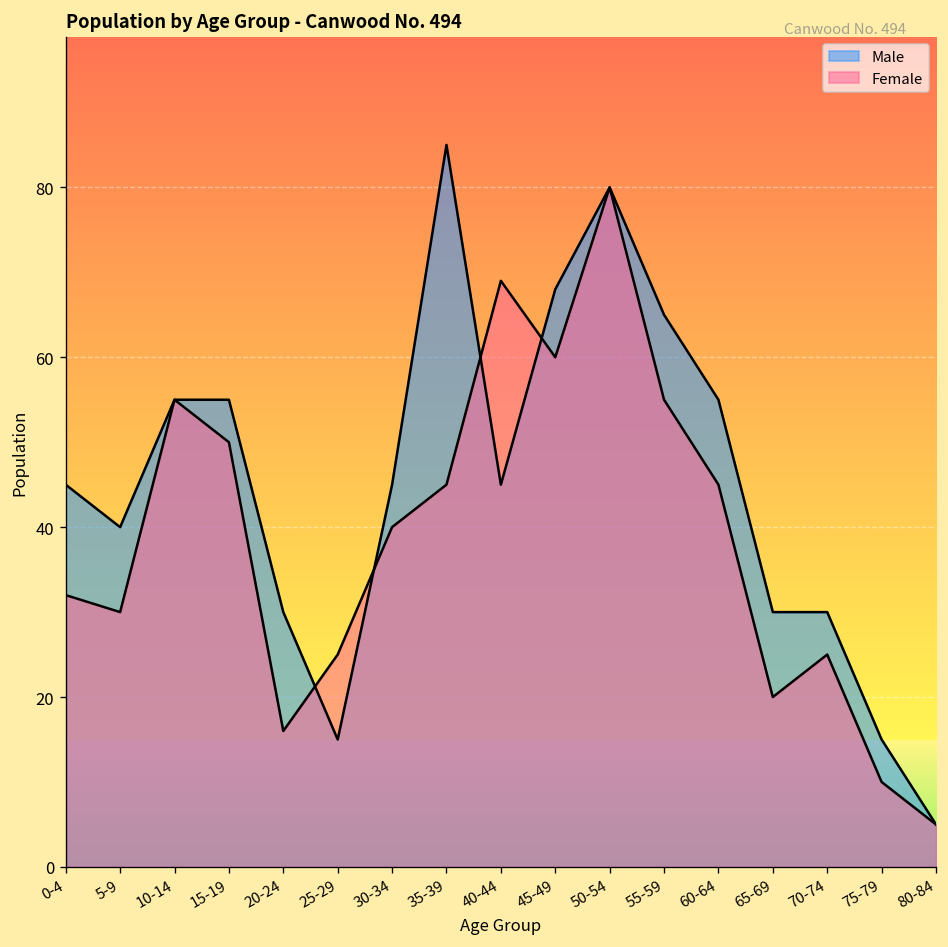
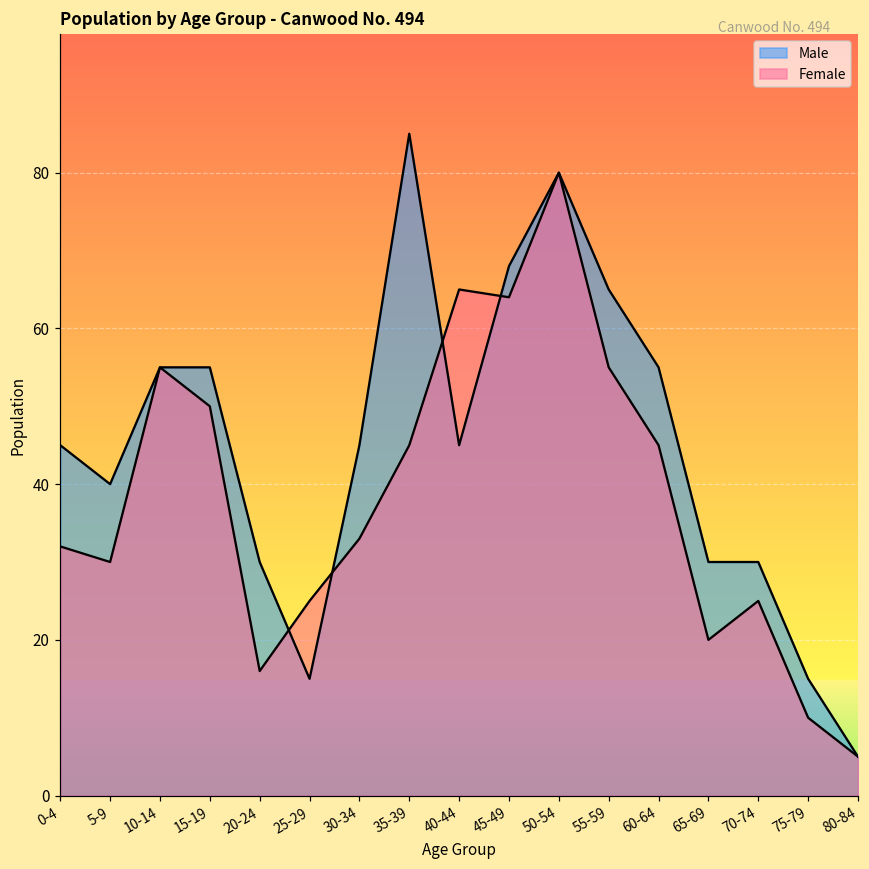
  {
    "Male": {
      "0-4": 45,
      "5-9": 40,
      "15-19": 55,
      "20-24": 30,
      "25-29": 15,
      "30-34": 45,
      "35-39": 85,
      "40-44": 45,
      "45-49": 68,
      "55-59": 65,
      "60-64": 55,
      "65-69": 30,
      "70-74": 30,
      "75-79": 15
    },
    "Female": {
      "0-4": 32,
      "5-9": 30,
      "15-19": 50,
      "20-24": 16,
      "25-29": 25,
-     "30-34": 40,
+     "30-34": 33,
      "35-39": 45,
-     "40-44": 69,
-     "45-49": 60,
+     "40-44": 65,
+     "45-49": 64,
      "55-59": 55,
      "60-64": 45,
      "65-69": 20,
      "70-74": 25,
      "75-79": 10
    }
  }
